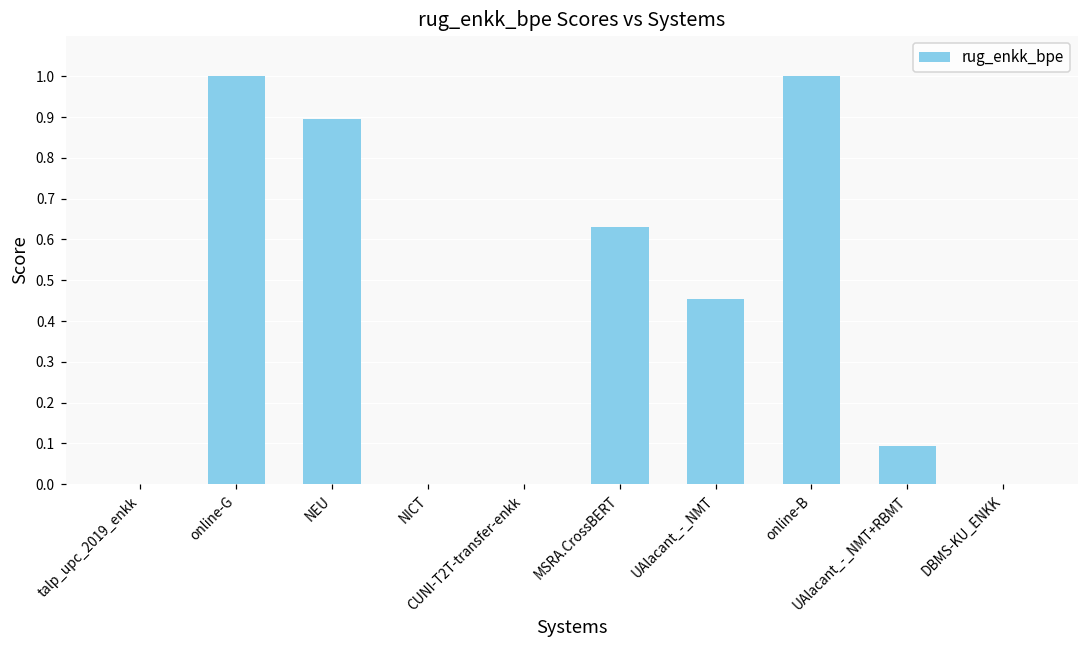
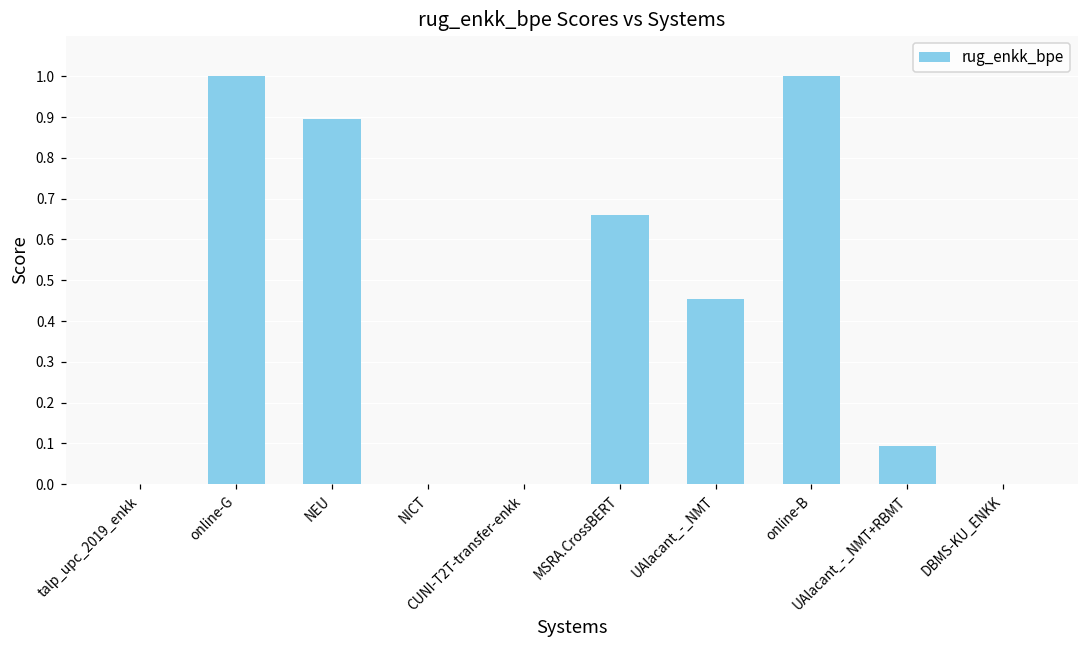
  {
    "talp_upc_2019_enkk": 0.00,
    "online-G": 1.00,
    "NEU": 0.90,
    "NICT": 0.00,
    "CUNI-T2T-transfer-enkk": 0.00,
-   "MSRA.CrossBERT": 0.63,
+   "MSRA.CrossBERT": 0.66,
    "UAlacant_-_NMT": 0.45,
    "online-B": 1.00,
    "UAlacant_-_NMT+RBMT": 0.09,
    "DBMS-KU_ENKK": 0.00
  }
